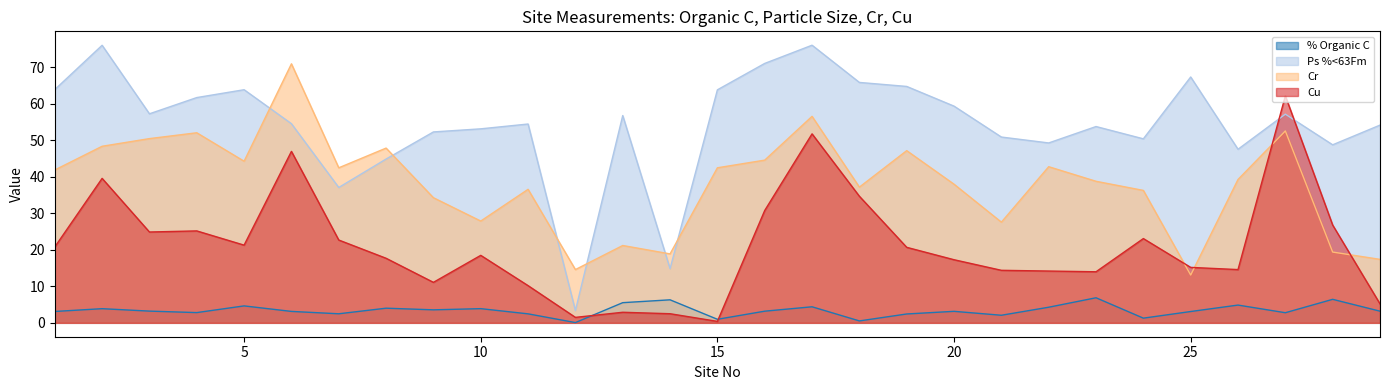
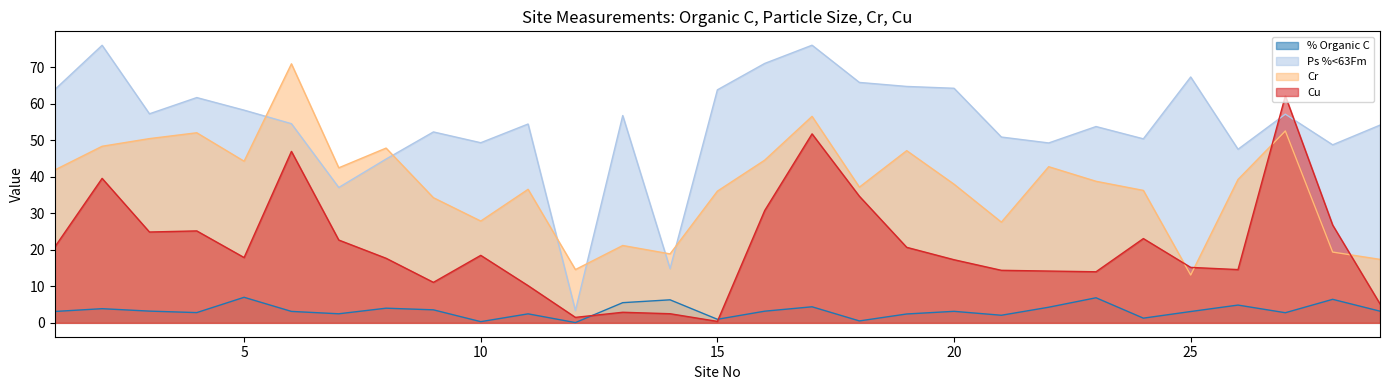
  {
    "% Organic C": {
-     "5": 5,
-     "10": 4,
+     "5": 7,
+     "10": 0,
      "20": 3,
      "25": 3
    },
    "Ps %<63Fm": {
-     "5": 64,
-     "10": 53,
+     "5": 58,
+     "10": 49,
      "15": 64,
-     "20": 59,
+     "20": 64,
      "25": 67
    },
    "Cr": {
      "5": 44,
      "10": 28,
-     "15": 43,
+     "15": 36,
      "20": 38,
      "25": 13
    },
    "Cu": {
-     "5": 21,
+     "5": 18,
      "10": 19,
      "20": 17,
      "25": 15
    }
  }
